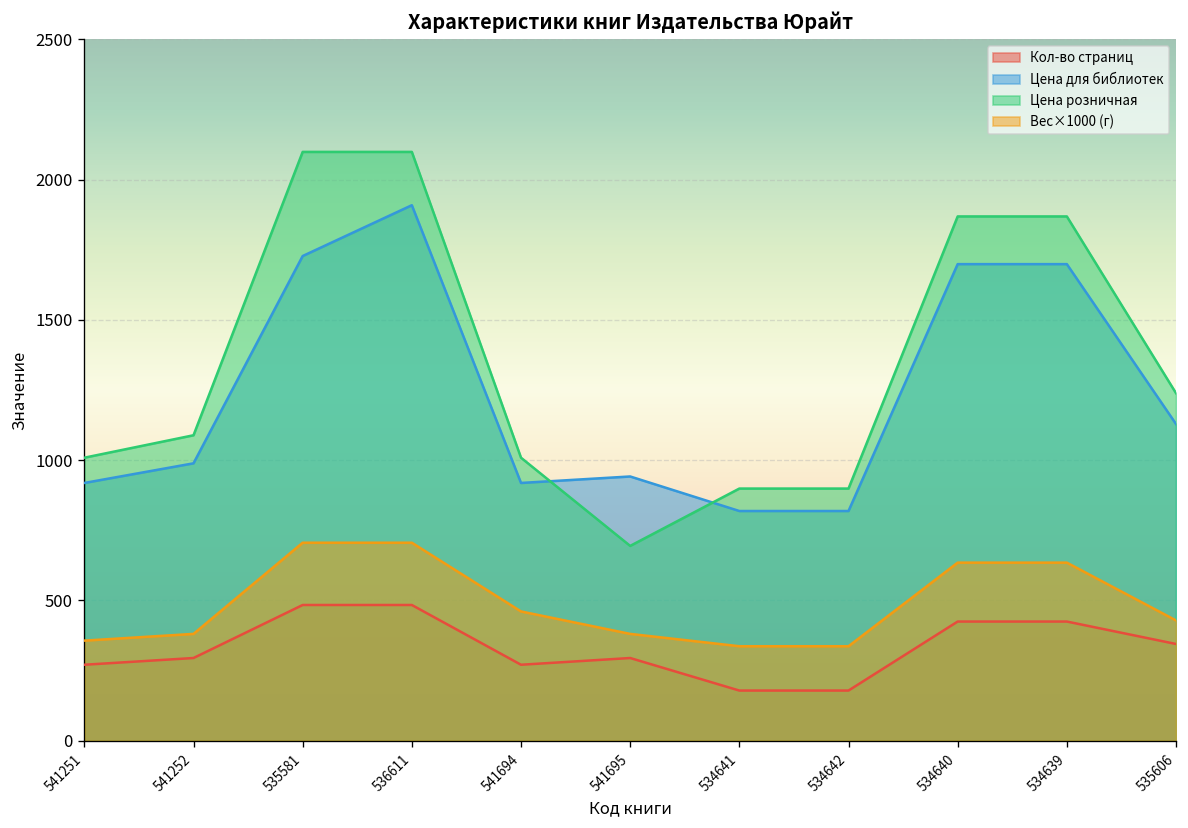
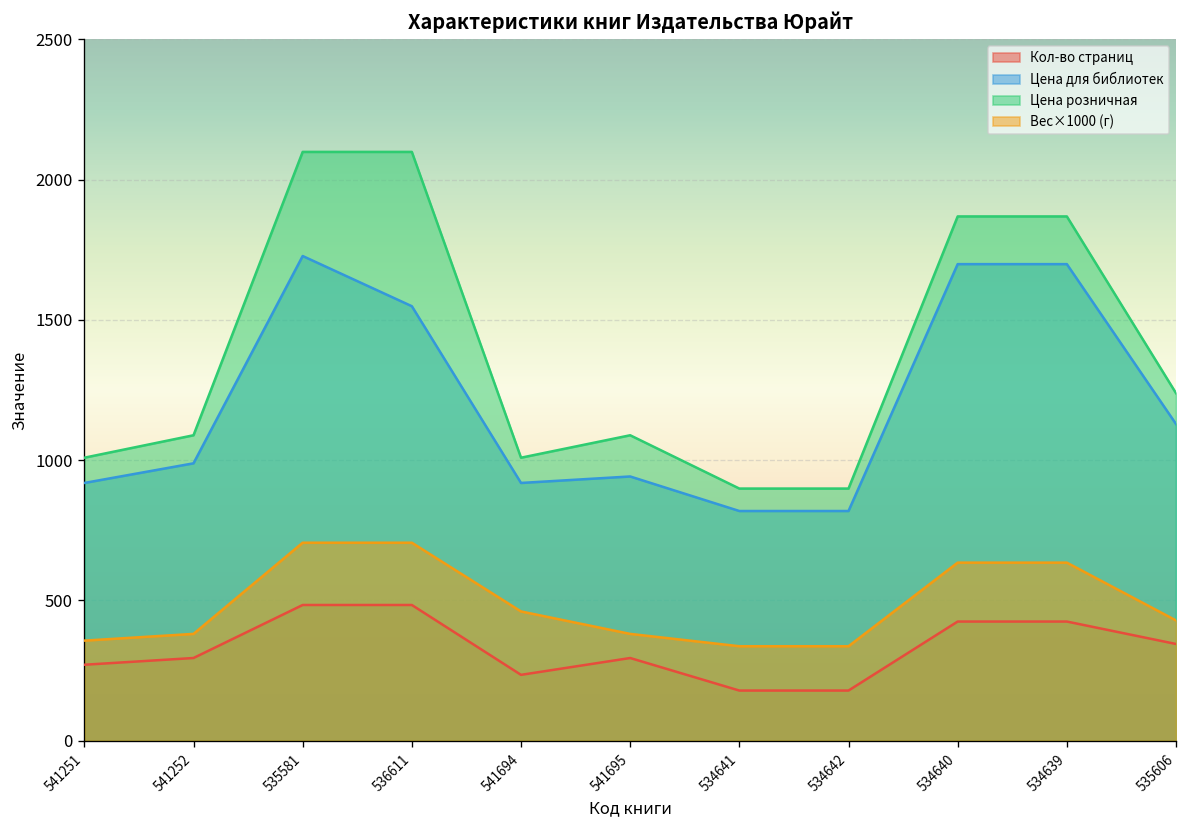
  {
    "Кол-во страниц": {
      "541251": 270,
      "541252": 300,
      "535581": 480,
      "536611": 480,
-     "541694": 270,
+     "541694": 240,
      "541695": 300,
      "534641": 180,
      "534642": 180,
      "534640": 430,
      "534639": 430,
      "535606": 350
    },
    "Цена для библиотек": {
      "541251": 920,
      "541252": 990,
      "535581": 1730,
-     "536611": 1910,
+     "536611": 1550,
      "541694": 920,
      "541695": 940,
      "534641": 820,
      "534642": 820,
      "534640": 1700,
      "534639": 1700,
      "535606": 1130
    },
    "Цена розничная": {
      "541251": 1010,
      "541252": 1090,
      "535581": 2100,
      "536611": 2100,
      "541694": 1010,
-     "541695": 690,
+     "541695": 1090,
      "534641": 900,
      "534642": 900,
      "534640": 1870,
      "534639": 1870,
      "535606": 1240
    },
    "Вес×1000 (г)": {
      "541251": 360,
      "541252": 380,
      "535581": 710,
      "536611": 710,
      "541694": 460,
      "541695": 380,
      "534641": 340,
      "534642": 340,
      "534640": 640,
      "534639": 640,
      "535606": 430
    }
  }
